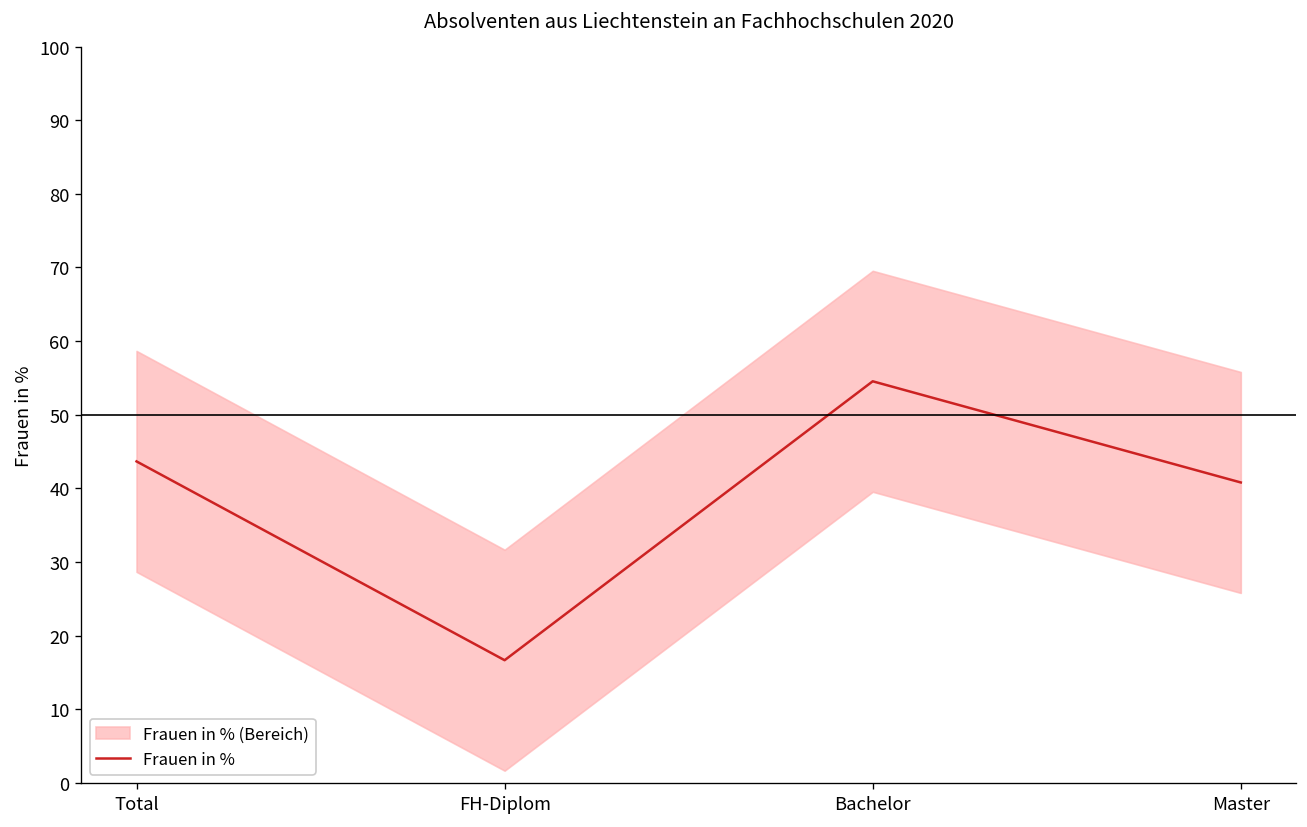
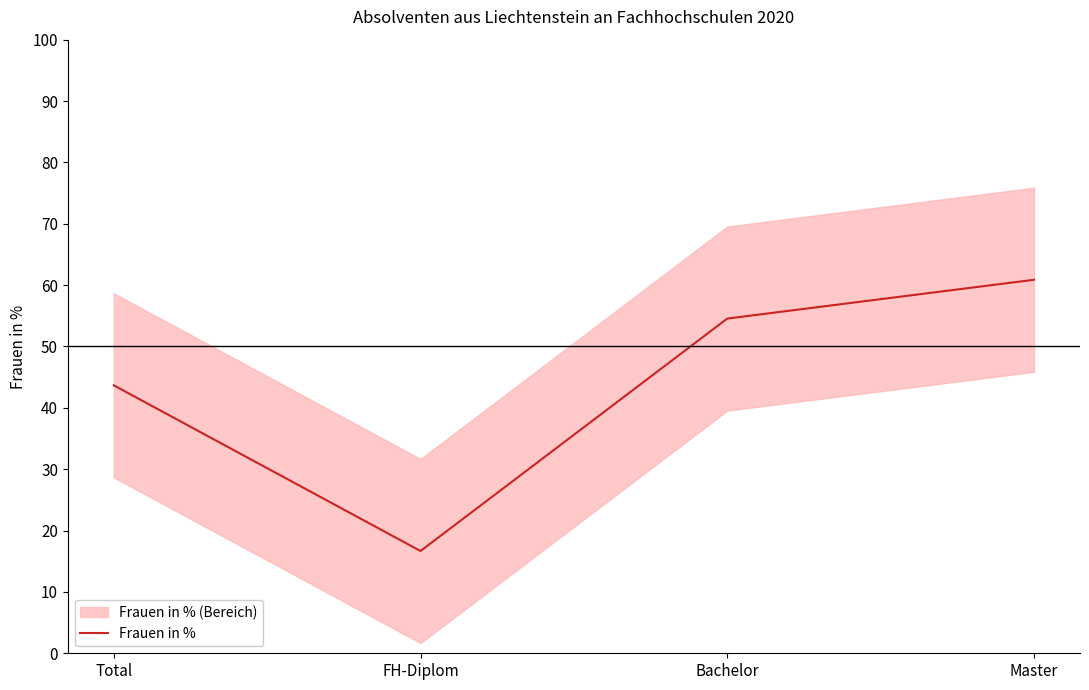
  {
    "Frauen in %": {
      "Total": 44,
      "FH-Diplom": 17,
      "Bachelor": 55,
-     "Master": 41
+     "Master": 61
    }
  }
